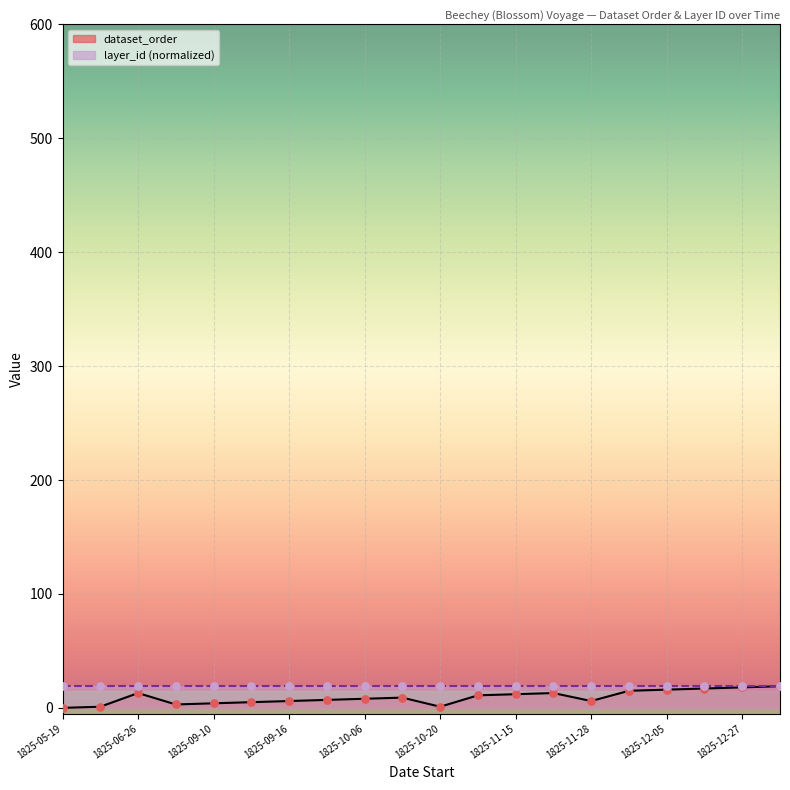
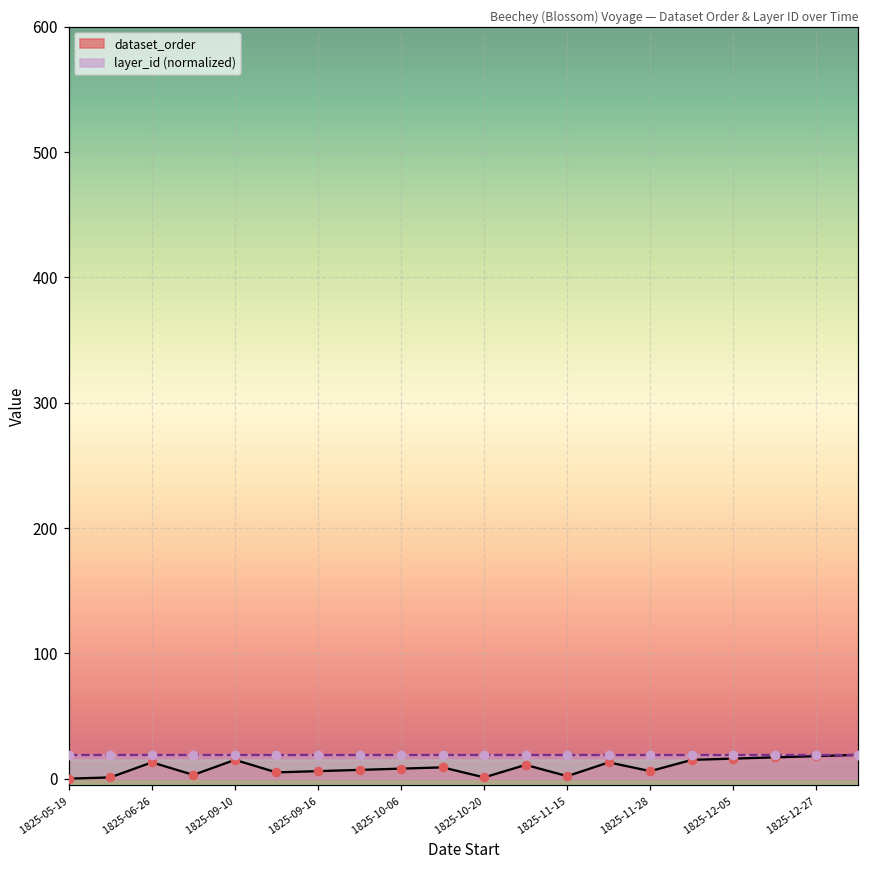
  {
    "dataset_order": {
      "1825-05-19": 0,
      "1825-06-26": 13,
-     "1825-09-10": 4,
+     "1825-09-10": 15,
      "1825-10-06": 8,
      "1825-10-20": 1,
-     "1825-11-15": 12,
+     "1825-11-15": 2,
      "1825-11-28": 6,
      "1825-12-05": 16
    },
    "layer_id (normalized)": {
      "1825-05-19": 19,
      "1825-06-26": 19,
      "1825-09-10": 19,
      "1825-10-06": 19,
      "1825-10-20": 19,
      "1825-11-15": 19,
      "1825-11-28": 19,
      "1825-12-05": 19
    }
  }
